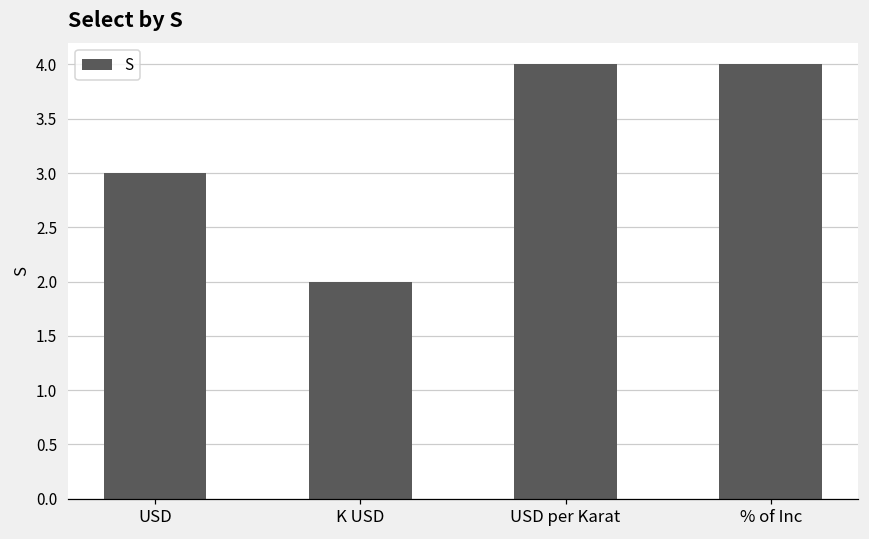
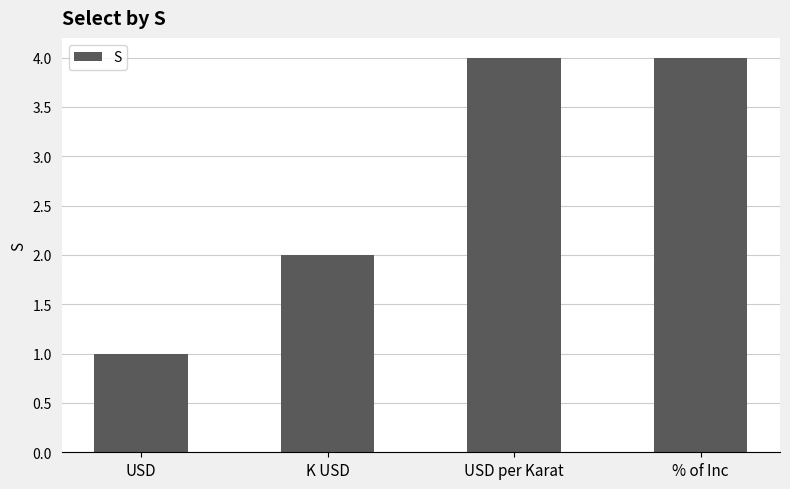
  {
-   "USD": 3,
+   "USD": 1,
    "K USD": 2,
    "USD per Karat": 4,
    "% of Inc": 4
  }
